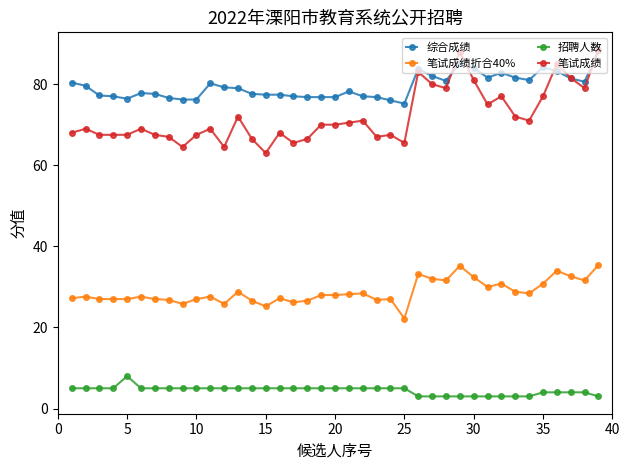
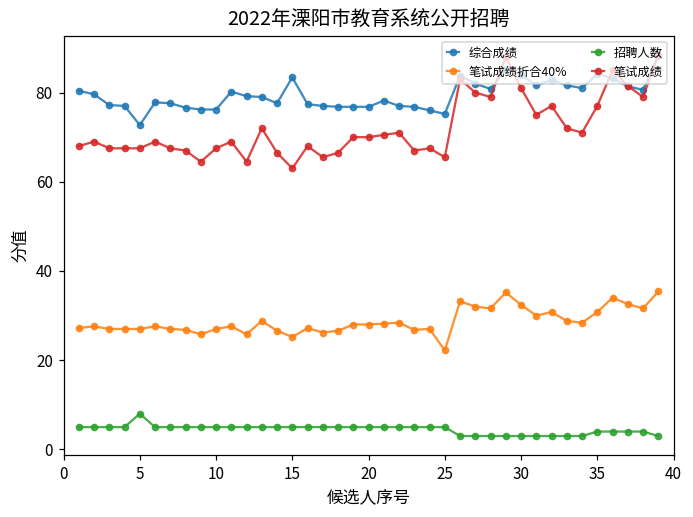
  {
    "综合成绩": {
-     "5": 76,
+     "5": 73,
      "10": 76,
-     "15": 77,
+     "15": 83,
      "20": 77,
      "25": 75
    },
    "笔试成绩折合40%": {
      "5": 27,
      "10": 27,
      "15": 25,
      "20": 28,
      "25": 22,
      "30": 32,
      "35": 31
    },
    "招聘人数": {
      "5": 8,
      "10": 5,
      "15": 5,
      "20": 5,
      "25": 5,
      "30": 3,
      "35": 4
    },
    "笔试成绩": {
      "5": 68,
      "10": 68,
      "15": 63,
      "20": 70,
      "25": 66,
      "30": 81,
      "35": 77
    }
  }
